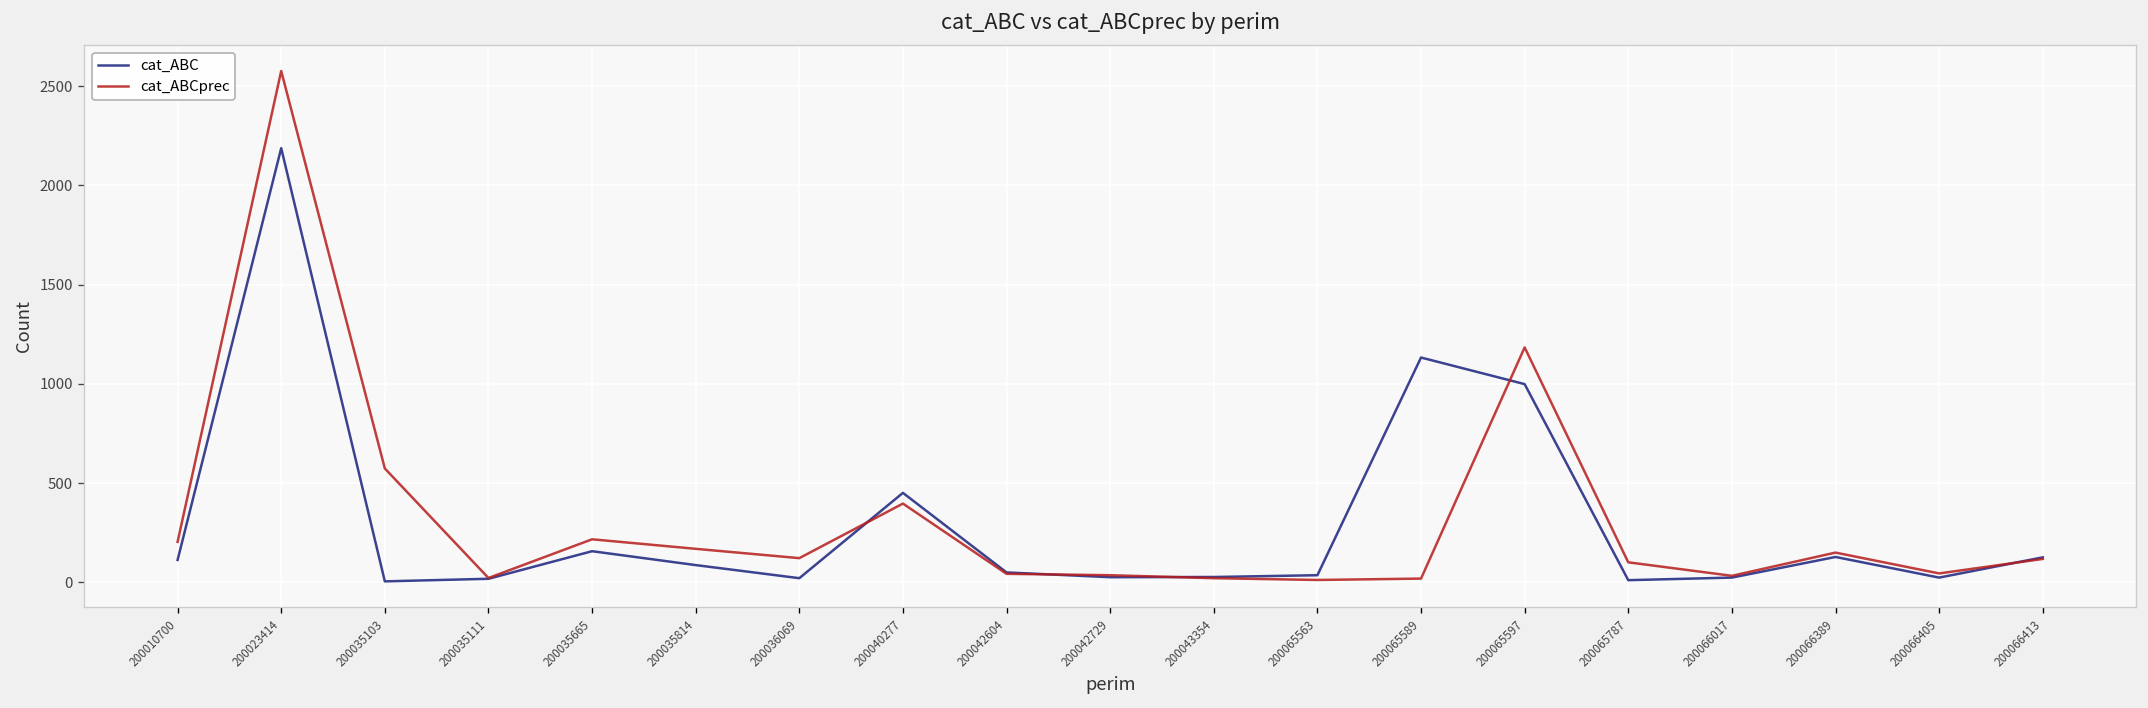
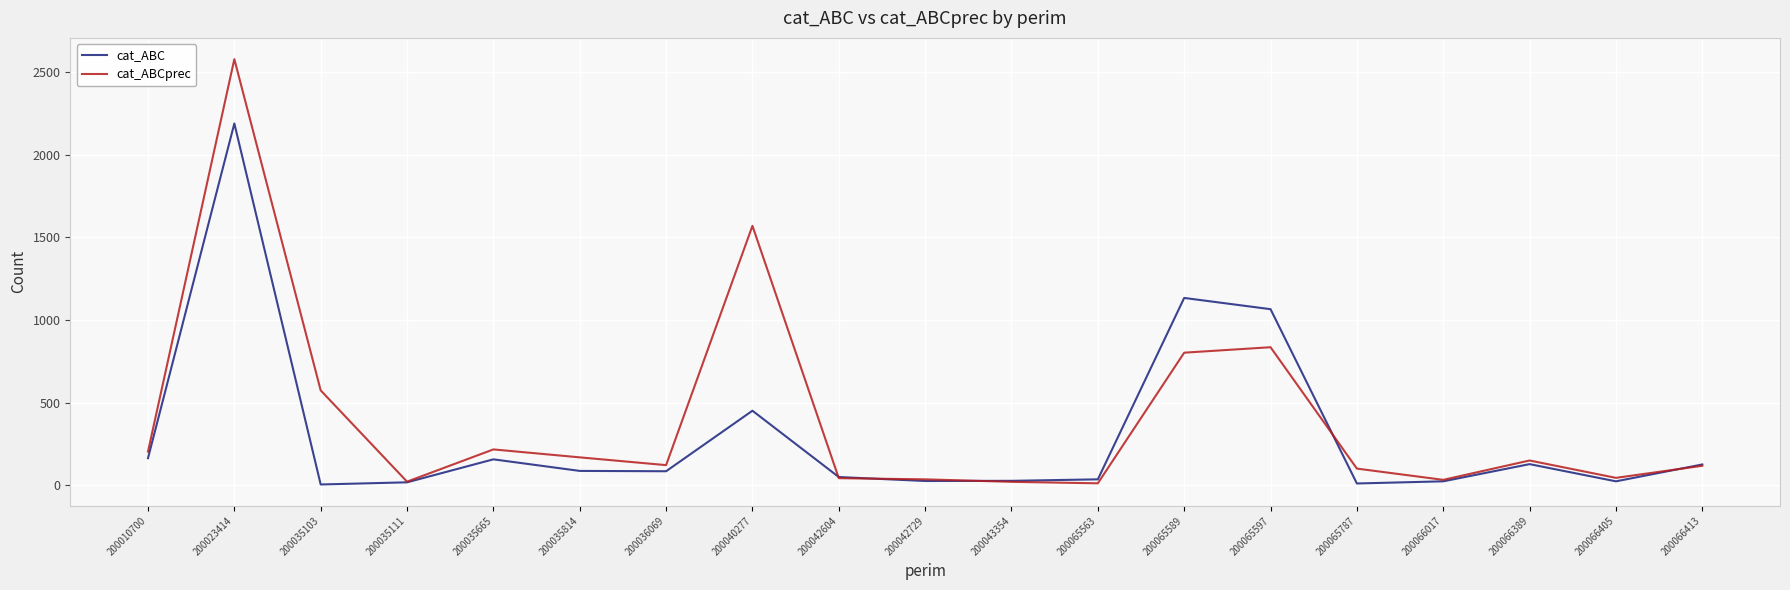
  {
    "cat_ABC": {
-     "200010700": 110,
+     "200010700": 160,
      "200023414": 2190,
      "200035103": 10,
      "200035665": 160,
      "200035814": 90,
-     "200036069": 20,
+     "200036069": 90,
      "200040277": 450,
      "200065563": 40,
      "200065589": 1130,
-     "200065597": 1000,
+     "200065597": 1070,
      "200065787": 10,
      "200066389": 130,
      "200066405": 20
    },
    "cat_ABCprec": {
      "200010700": 200,
      "200023414": 2580,
      "200035103": 570,
      "200035665": 220,
      "200035814": 170,
      "200036069": 120,
-     "200040277": 400,
+     "200040277": 1570,
      "200065563": 10,
-     "200065589": 20,
-     "200065597": 1180,
+     "200065589": 800,
+     "200065597": 840,
      "200065787": 100,
      "200066389": 150,
      "200066405": 50
    }
  }
